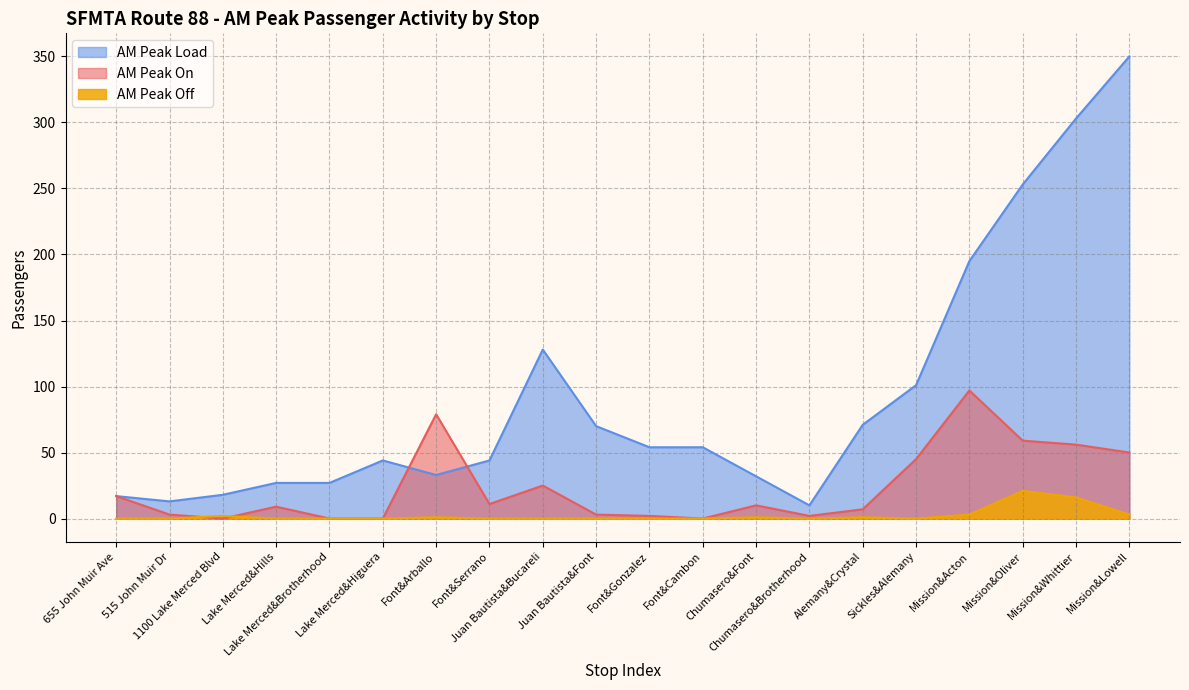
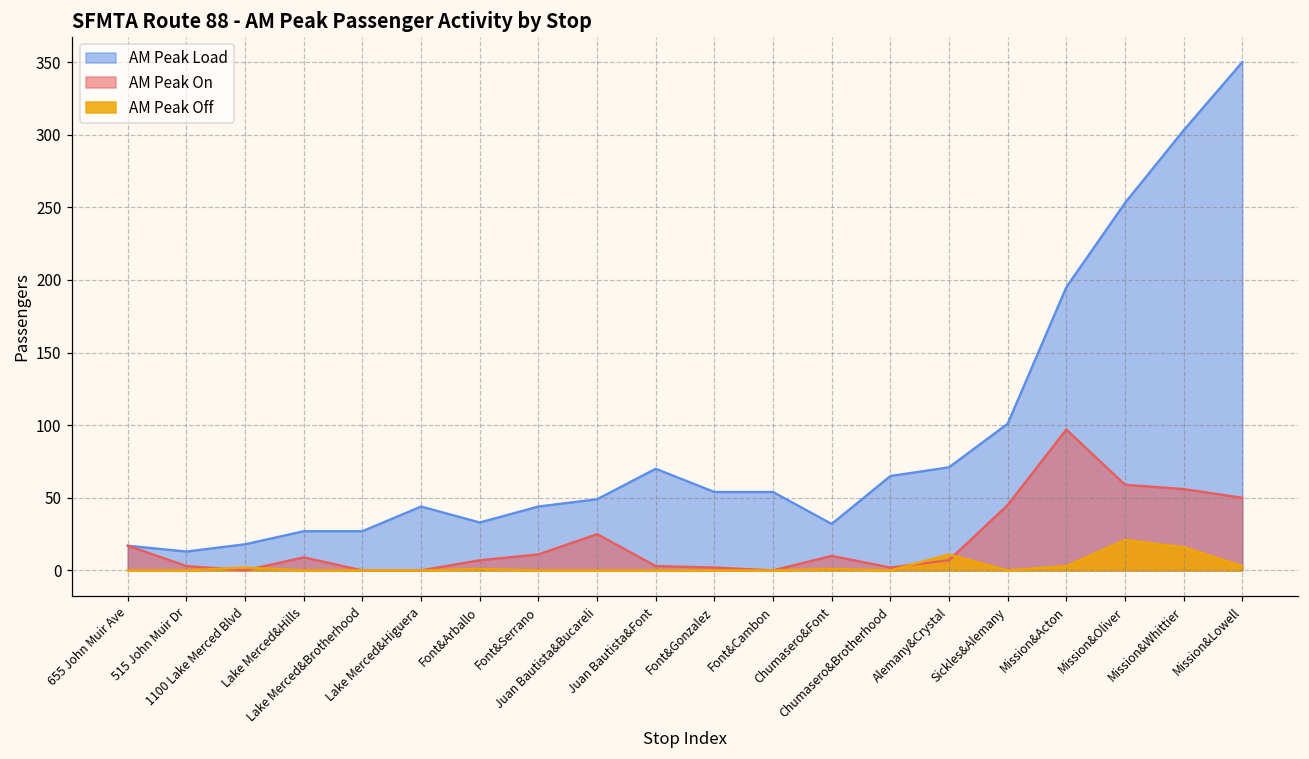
  {
    "AM Peak Load": {
      "515 John Muir Dr": 13,
      "1100 Lake Merced Blvd": 18,
      "Lake Merced&Hills": 27,
      "Lake Merced&Brotherhood": 27,
      "Lake Merced&Higuera": 44,
      "Font&Arballo": 33,
      "Font&Serrano": 44,
-     "Juan Bautista&Bucareli": 128,
+     "Juan Bautista&Bucareli": 49,
      "Juan Bautista&Font": 70,
      "Font&Gonzalez": 54,
      "Font&Cambon": 54,
      "Chumasero&Font": 32,
-     "Chumasero&Brotherhood": 10,
+     "Chumasero&Brotherhood": 65,
      "Alemany&Crystal": 71,
      "Sickles&Alemany": 101,
      "Mission&Acton": 195,
      "Mission&Oliver": 253,
      "Mission&Whittier": 303,
      "Mission&Lowell": 350
    },
    "AM Peak On": {
      "515 John Muir Dr": 3,
      "1100 Lake Merced Blvd": 0,
      "Lake Merced&Hills": 9,
-     "Font&Arballo": 79,
+     "Font&Arballo": 7,
      "Font&Serrano": 11,
      "Juan Bautista&Bucareli": 25,
      "Juan Bautista&Font": 3,
      "Font&Gonzalez": 2,
      "Chumasero&Font": 10,
      "Chumasero&Brotherhood": 2,
      "Alemany&Crystal": 7,
      "Sickles&Alemany": 45,
      "Mission&Acton": 97,
      "Mission&Oliver": 59,
      "Mission&Whittier": 56,
      "Mission&Lowell": 50
    },
    "AM Peak Off": {
      "655 John Muir Ave": 0,
      "515 John Muir Dr": 0,
      "1100 Lake Merced Blvd": 2,
      "Lake Merced&Hills": 0,
      "Font&Arballo": 1,
      "Font&Serrano": 0,
      "Juan Bautista&Bucareli": 0,
      "Juan Bautista&Font": 0,
      "Font&Gonzalez": 0,
      "Chumasero&Font": 1,
      "Chumasero&Brotherhood": 0,
-     "Alemany&Crystal": 1,
+     "Alemany&Crystal": 11,
      "Sickles&Alemany": 0,
      "Mission&Acton": 3,
      "Mission&Oliver": 21,
      "Mission&Whittier": 16,
      "Mission&Lowell": 3
    }
  }
